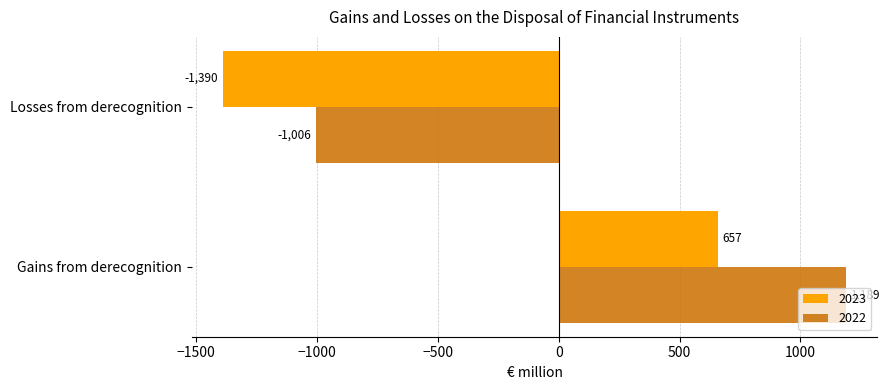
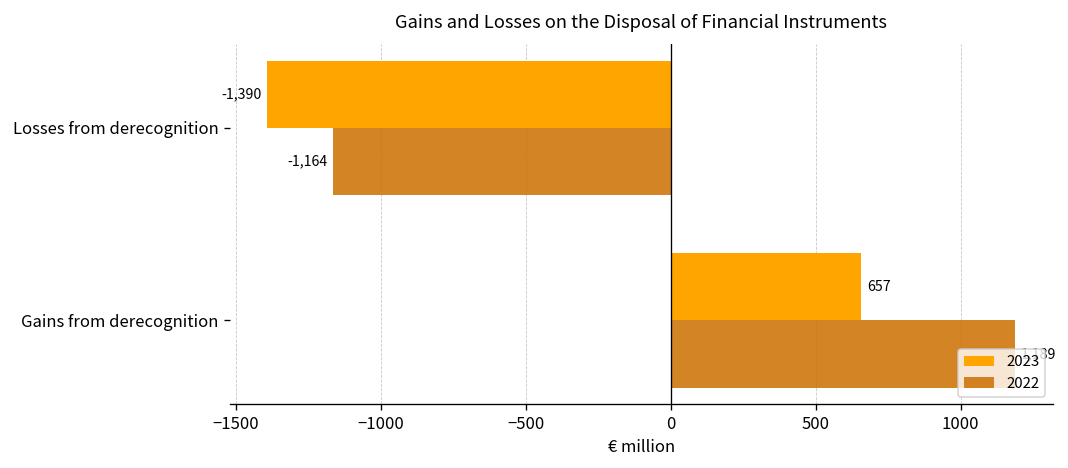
  {
    "2023": {
      "Losses from derecognition": "-1,390",
      "Gains from derecognition": "657"
    },
    "2022": {
-     "Losses from derecognition": "-1,006"
+     "Losses from derecognition": "-1,164"
    }
  }
